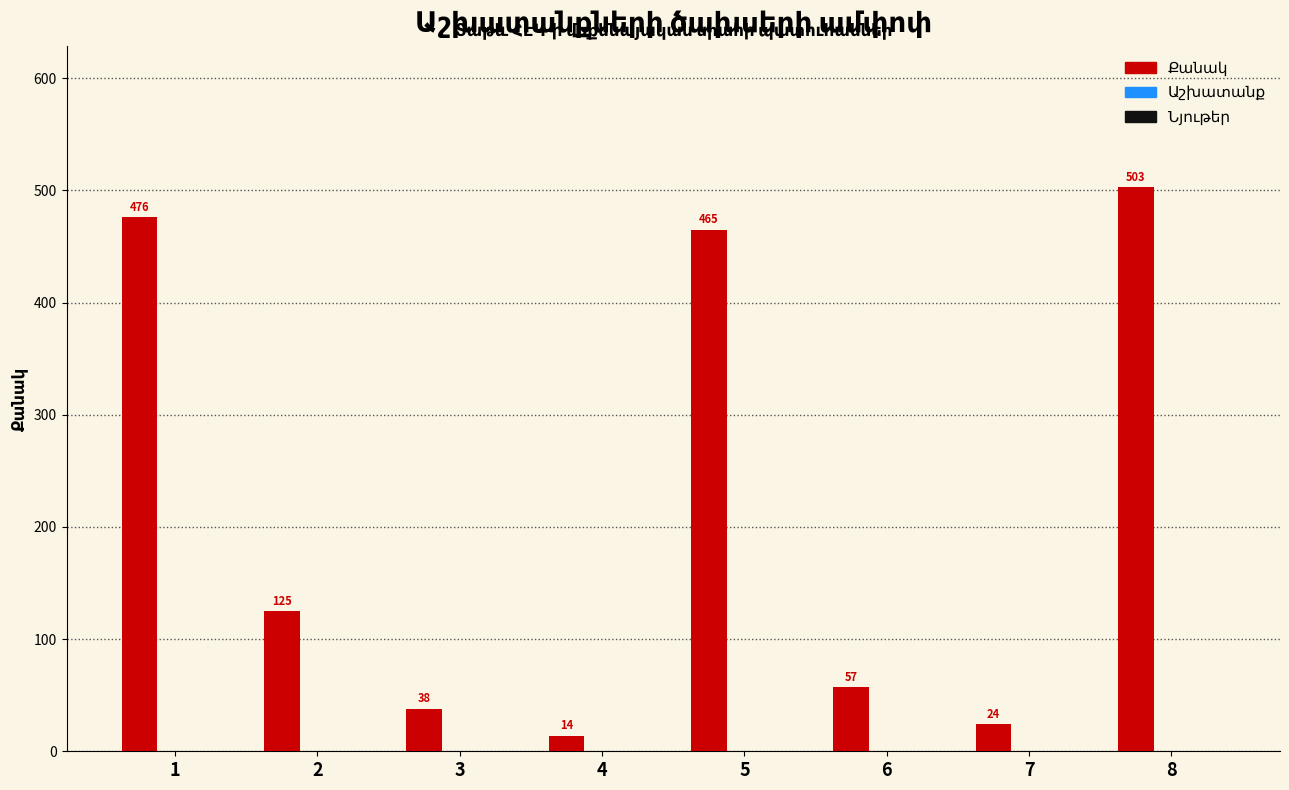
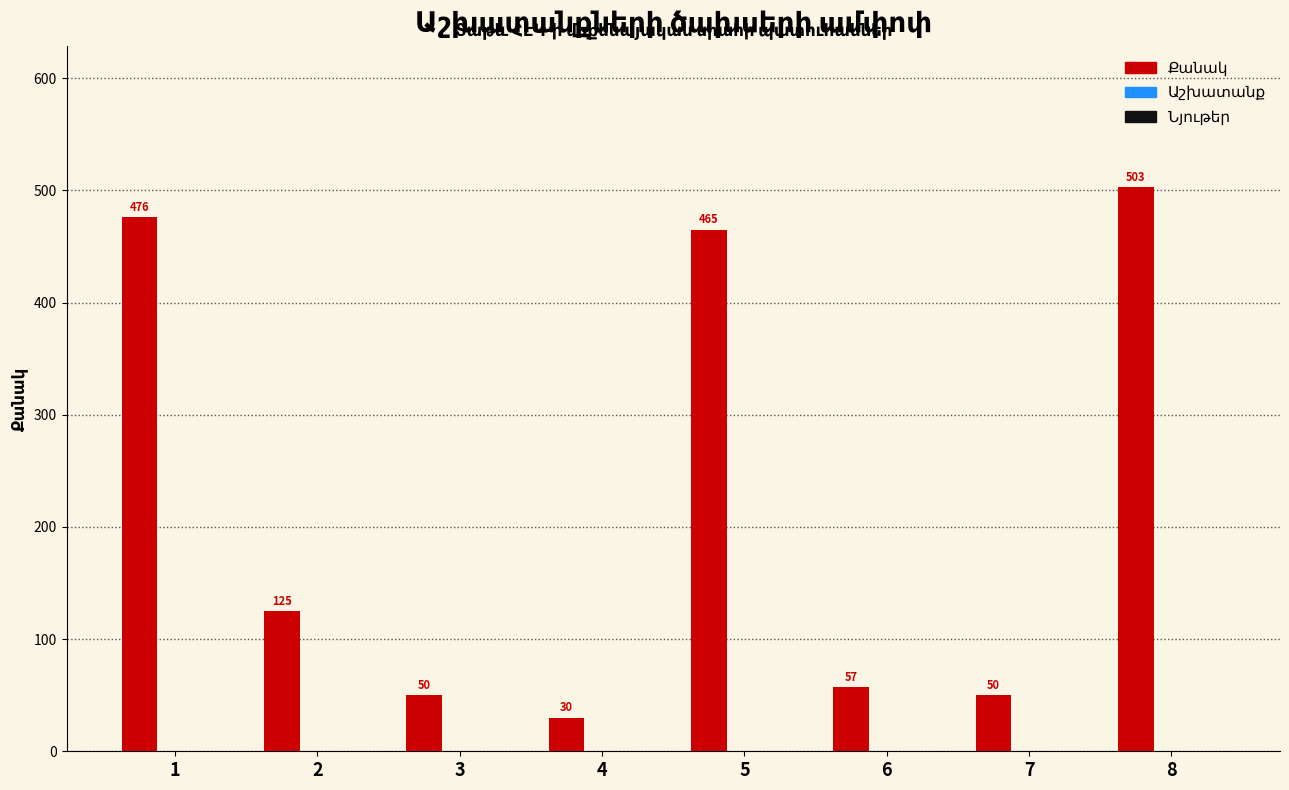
  {
    "Քանակ": {
      "1": 476,
      "2": 125,
-     "3": 38,
-     "4": 14,
+     "3": 50,
+     "4": 30,
      "5": 465,
      "6": 57,
-     "7": 24,
+     "7": 50,
      "8": 503
    },
    "Աշխատանք": {
      "1": 0,
      "2": 0,
      "3": 0,
      "4": 0,
      "5": 0,
      "6": 0,
      "7": 0,
      "8": 0
    },
    "Նյութեր": {
      "1": 0,
      "2": 0,
      "3": 0,
      "4": 0,
      "5": 0,
      "6": 0,
      "7": 0,
      "8": 0
    }
  }
